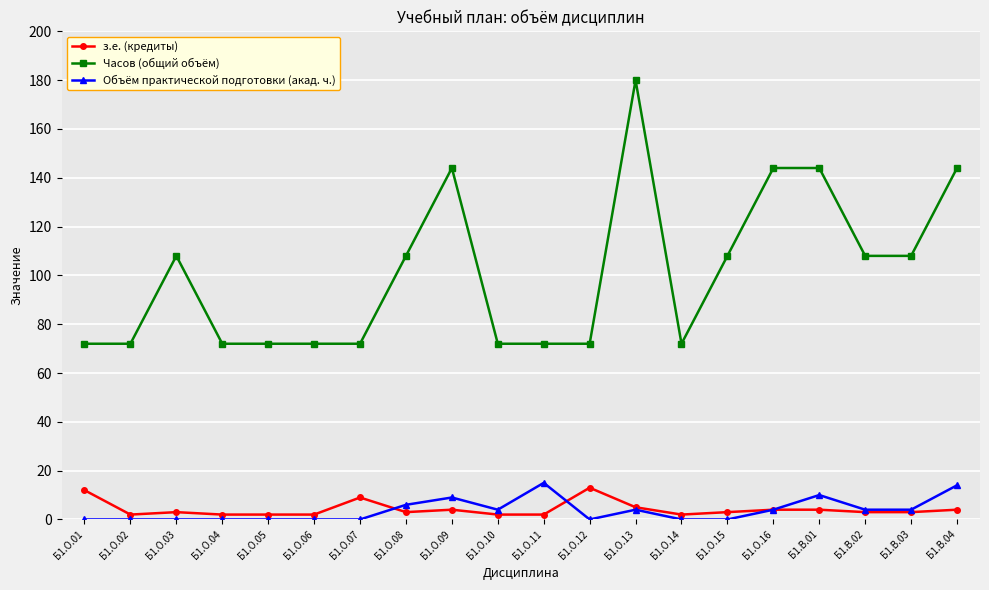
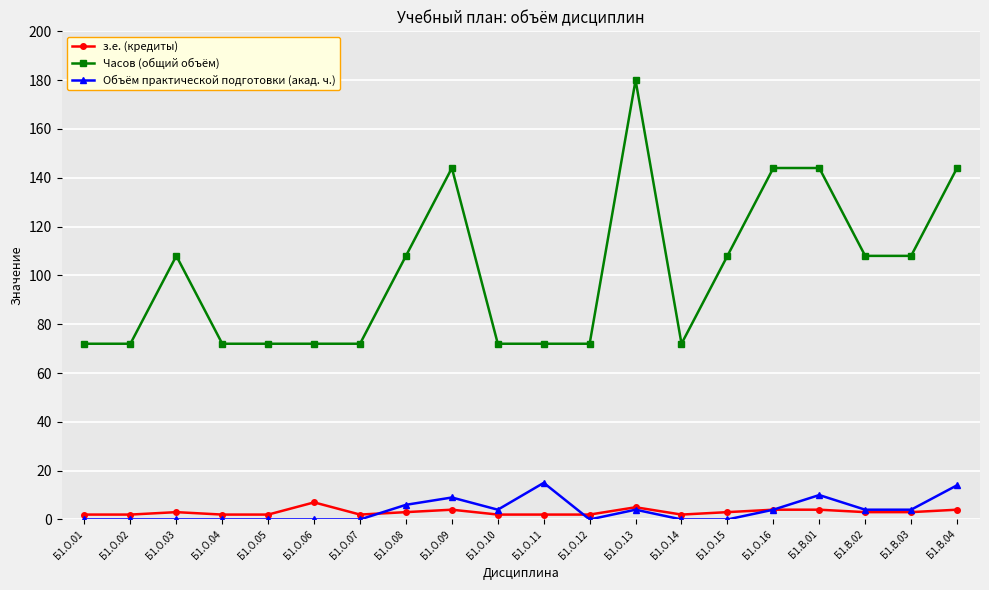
  {
    "з.е. (кредиты)": {
-     "Б1.О.01": 12,
+     "Б1.О.01": 2,
      "Б1.О.02": 2,
      "Б1.О.03": 3,
      "Б1.О.04": 2,
      "Б1.О.05": 2,
-     "Б1.О.06": 2,
-     "Б1.О.07": 9,
+     "Б1.О.06": 7,
+     "Б1.О.07": 2,
      "Б1.О.08": 3,
      "Б1.О.09": 4,
      "Б1.О.10": 2,
      "Б1.О.11": 2,
-     "Б1.О.12": 13,
+     "Б1.О.12": 2,
      "Б1.О.14": 2,
      "Б1.О.15": 3,
      "Б1.В.01": 4,
      "Б1.В.04": 4
    },
    "Часов (общий объём)": {
      "Б1.О.01": 72,
      "Б1.О.02": 72,
      "Б1.О.03": 108,
      "Б1.О.04": 72,
      "Б1.О.05": 72,
      "Б1.О.06": 72,
      "Б1.О.07": 72,
      "Б1.О.08": 108,
      "Б1.О.09": 144,
      "Б1.О.10": 72,
      "Б1.О.11": 72,
      "Б1.О.12": 72,
      "Б1.О.13": 180,
      "Б1.О.14": 72,
      "Б1.О.15": 108,
      "Б1.О.16": 144,
      "Б1.В.01": 144,
      "Б1.В.02": 108,
      "Б1.В.03": 108,
      "Б1.В.04": 144
    },
    "Объём практической подготовки (акад. ч.)": {
      "Б1.О.01": 0,
      "Б1.О.02": 0,
      "Б1.О.03": 0,
      "Б1.О.04": 0,
      "Б1.О.05": 0,
      "Б1.О.06": 0,
      "Б1.О.07": 0,
      "Б1.О.08": 6,
      "Б1.О.09": 9,
      "Б1.О.10": 4,
      "Б1.О.11": 15,
      "Б1.О.12": 0,
      "Б1.О.14": 0,
      "Б1.О.15": 0,
      "Б1.В.01": 10,
      "Б1.В.04": 14
    }
  }
